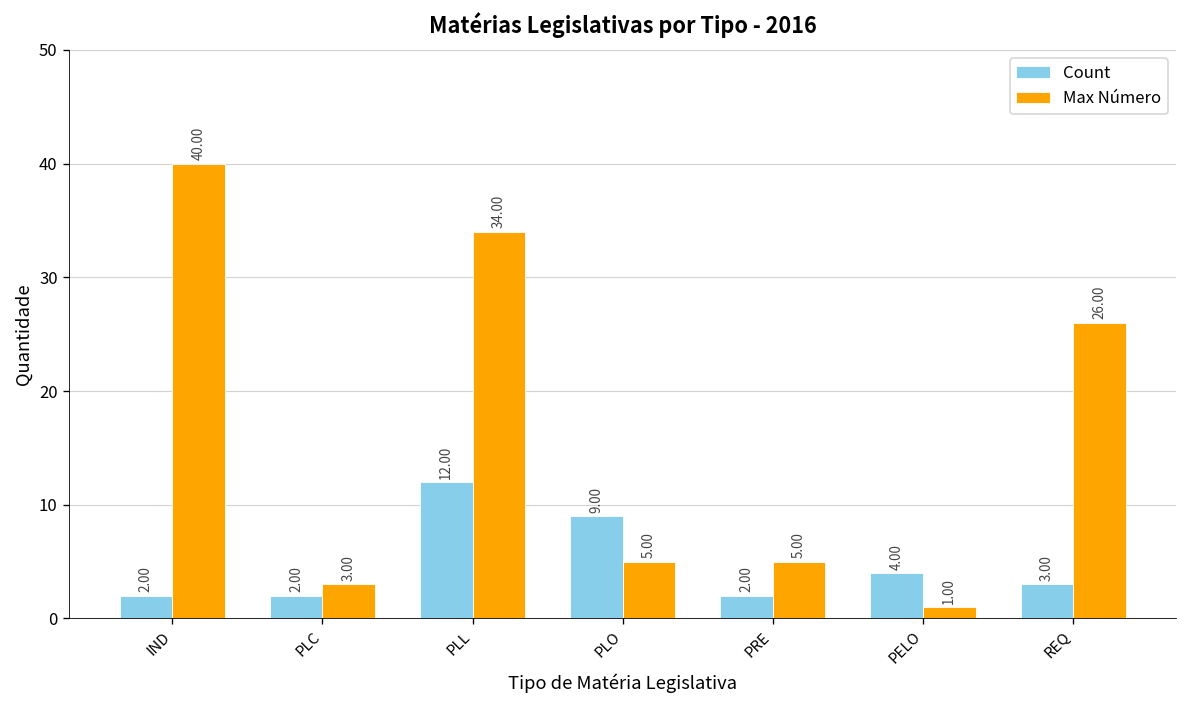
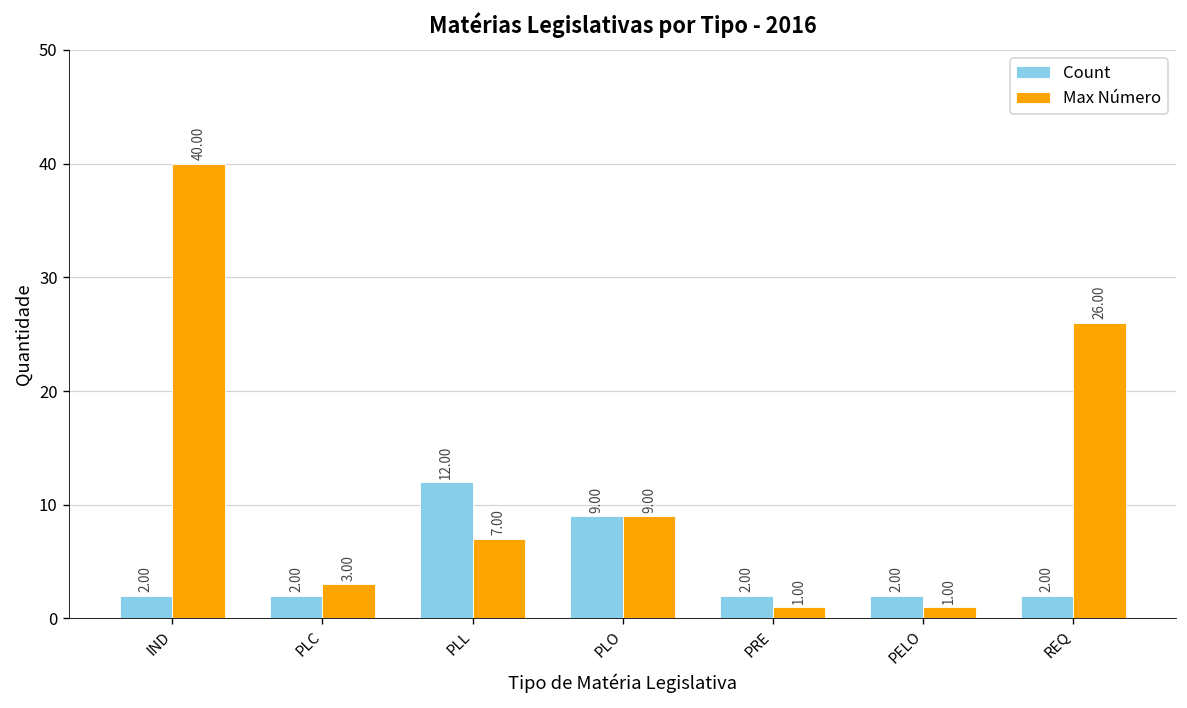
  {
    "Count": {
      "IND": 2.00,
      "PLC": 2.00,
      "PLL": 12.00,
      "PLO": 9.00,
      "PRE": 2.00,
-     "PELO": 4.00,
-     "REQ": 3.00
+     "PELO": 2.00,
+     "REQ": 2.00
    },
    "Max Número": {
      "IND": 40.00,
      "PLC": 3.00,
-     "PLL": 34.00,
-     "PLO": 5.00,
-     "PRE": 5.00,
+     "PLL": 7.00,
+     "PLO": 9.00,
+     "PRE": 1.00,
      "PELO": 1.00,
      "REQ": 26.00
    }
  }
